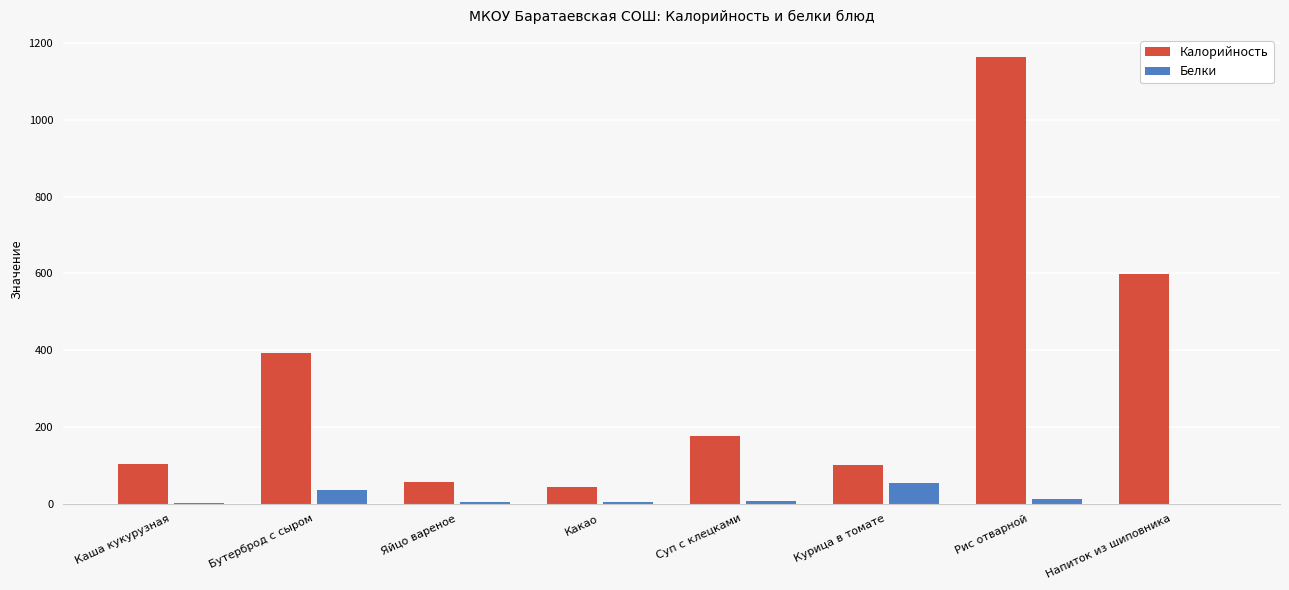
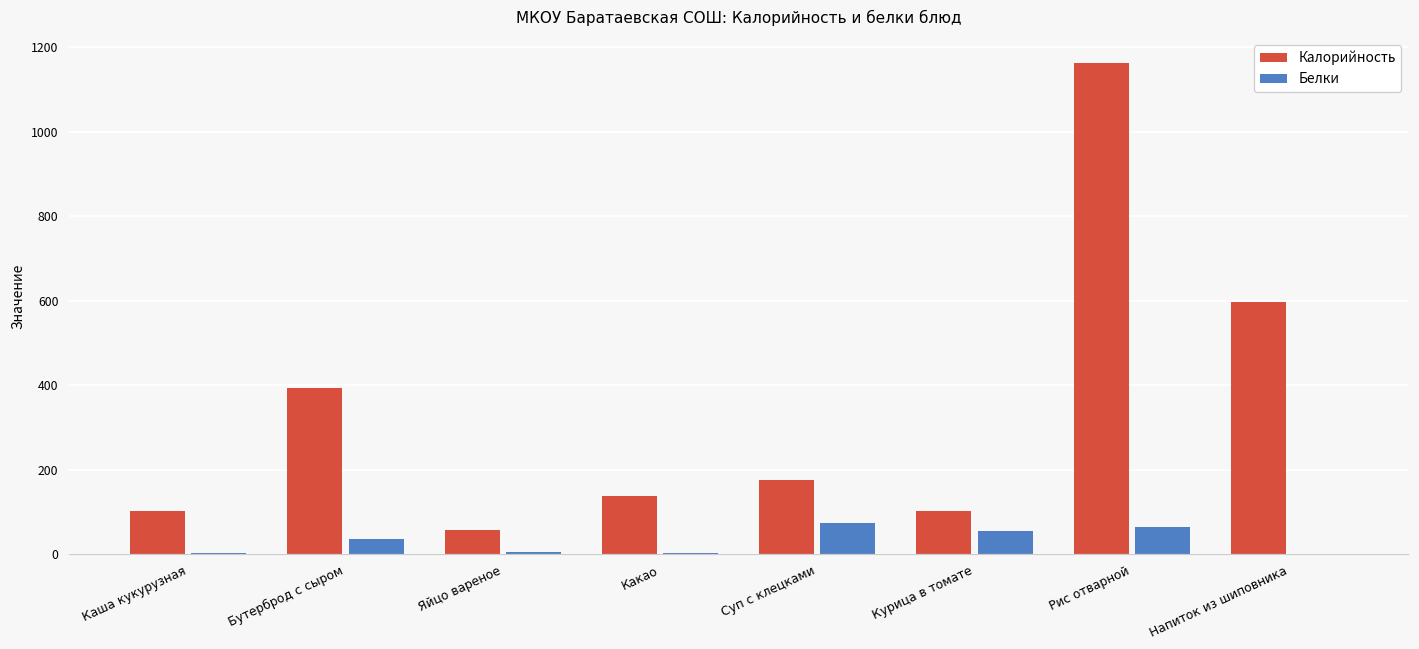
  {
    "Калорийность": {
      "Каша кукурузная": 100,
      "Бутерброд с сыром": 390,
      "Яйцо вареное": 60,
-     "Какао": 40,
+     "Какао": 140,
      "Суп с клецками": 180,
      "Курица в томате": 100,
      "Рис отварной": 1160,
      "Напиток из шиповника": 600
    },
    "Белки": {
      "Бутерброд с сыром": 40,
-     "Суп с клецками": 10,
+     "Суп с клецками": 70,
      "Курица в томате": 50,
-     "Рис отварной": 10
+     "Рис отварной": 60
    }
  }
